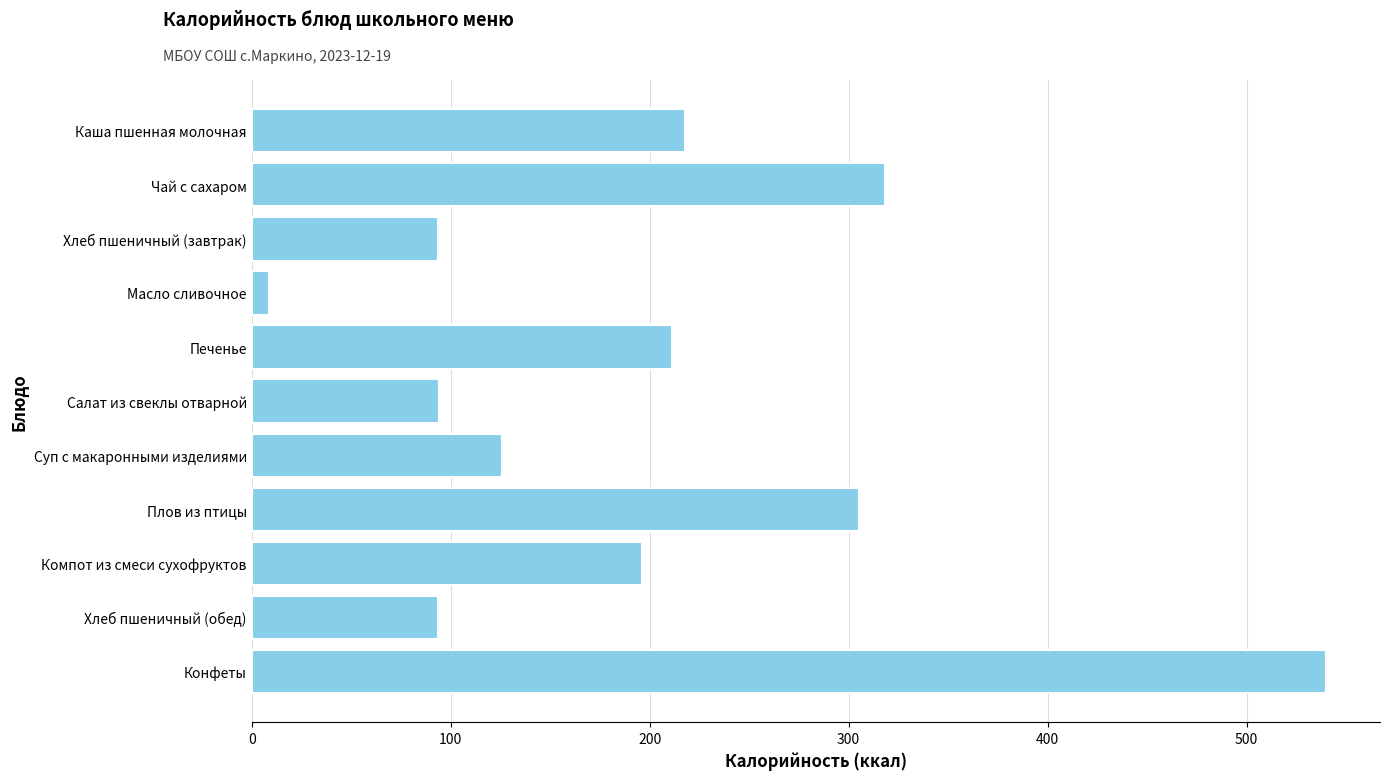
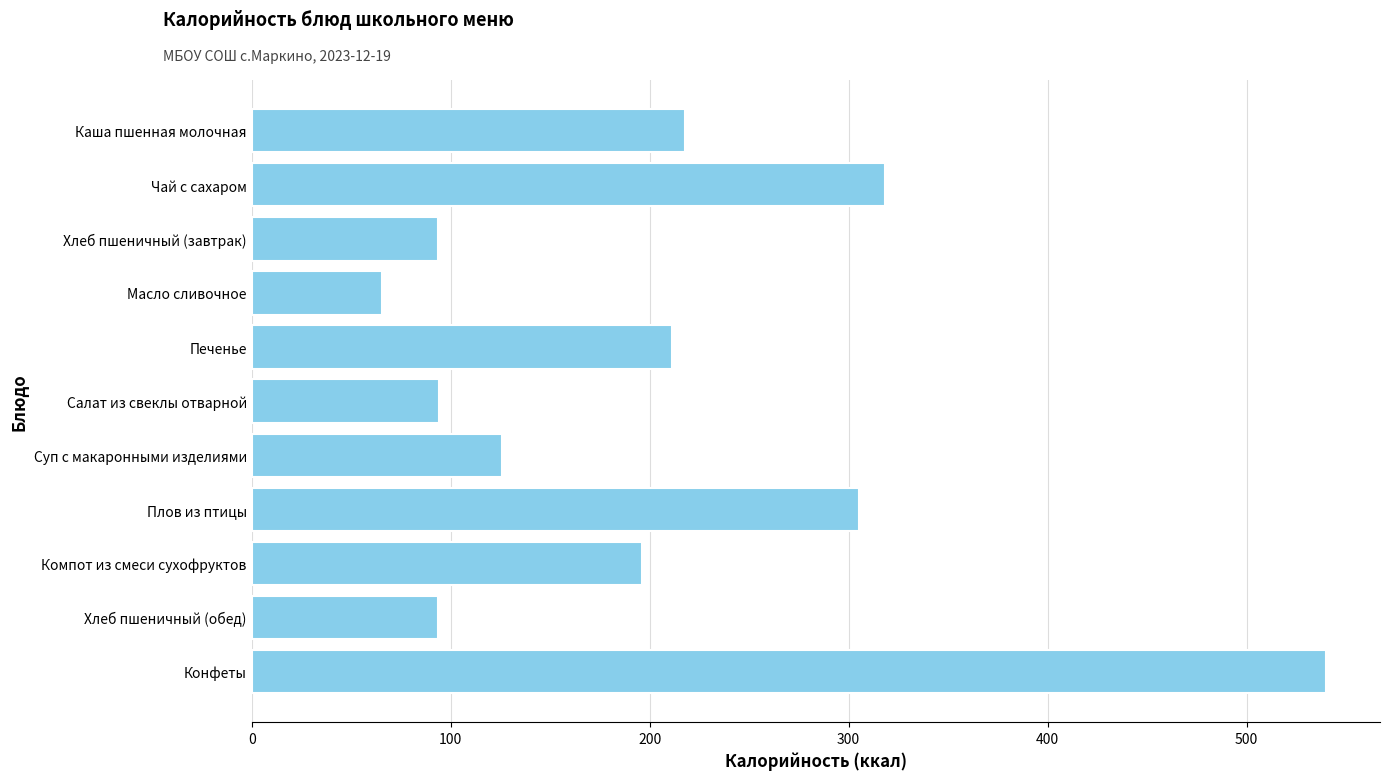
  {
    "Каша пшенная молочная": 218,
    "Чай с сахаром": 319,
    "Хлеб пшеничный (завтрак)": 94,
-   "Масло сливочное": 9,
+   "Масло сливочное": 66,
    "Печенье": 211,
    "Салат из свеклы отварной": 94,
    "Суп с макаронными изделиями": 126,
    "Плов из птицы": 305,
    "Компот из смеси сухофруктов": 196,
    "Хлеб пшеничный (обед)": 94,
    "Конфеты": 540
  }
